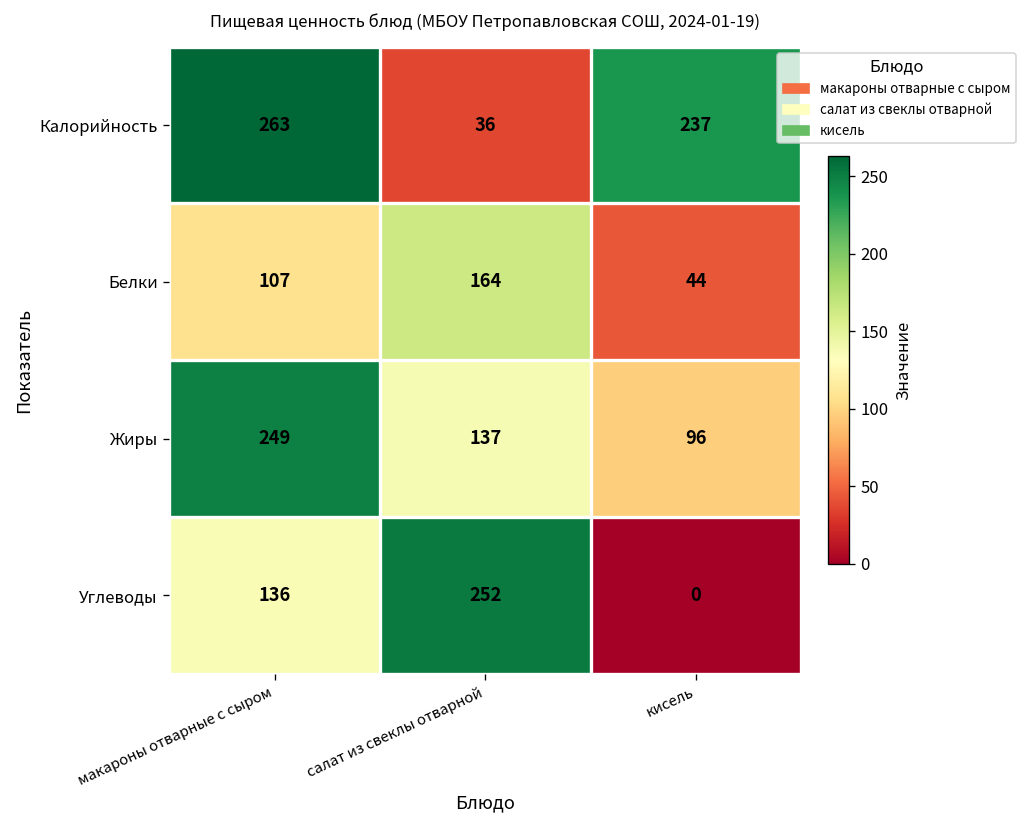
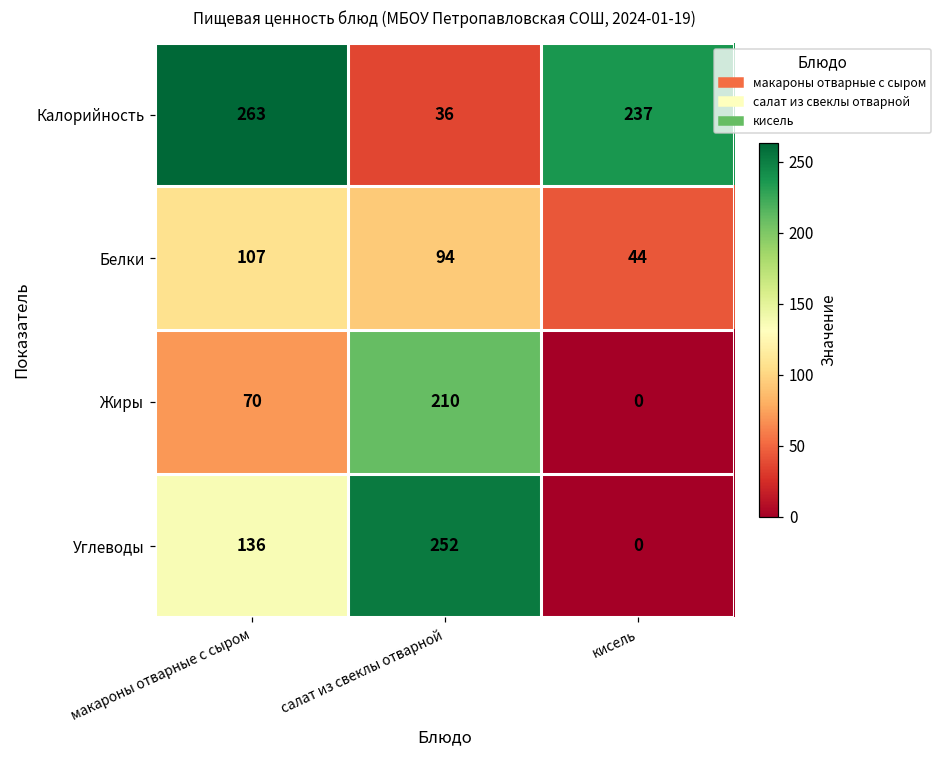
  {
    "Калорийность": {
      "макароны отварные с сыром": 263,
      "салат из свеклы отварной": 36,
      "кисель": 237
    },
    "Белки": {
      "макароны отварные с сыром": 107,
-     "салат из свеклы отварной": 164,
+     "салат из свеклы отварной": 94,
      "кисель": 44
    },
    "Жиры": {
-     "макароны отварные с сыром": 249,
-     "салат из свеклы отварной": 137,
-     "кисель": 96
+     "макароны отварные с сыром": 70,
+     "салат из свеклы отварной": 210,
+     "кисель": 0
    },
    "Углеводы": {
      "макароны отварные с сыром": 136,
      "салат из свеклы отварной": 252,
      "кисель": 0
    }
  }
